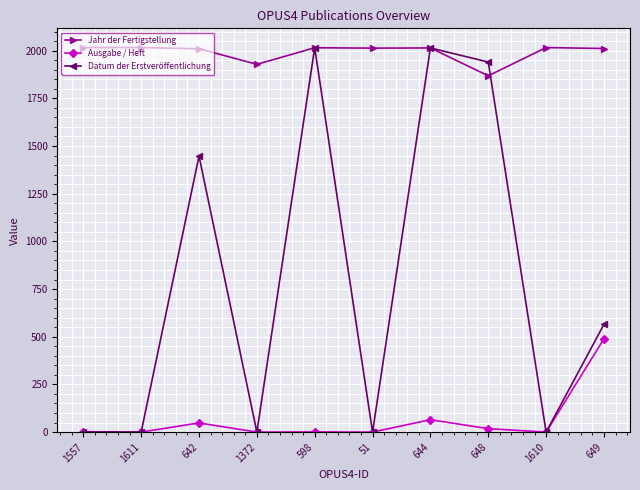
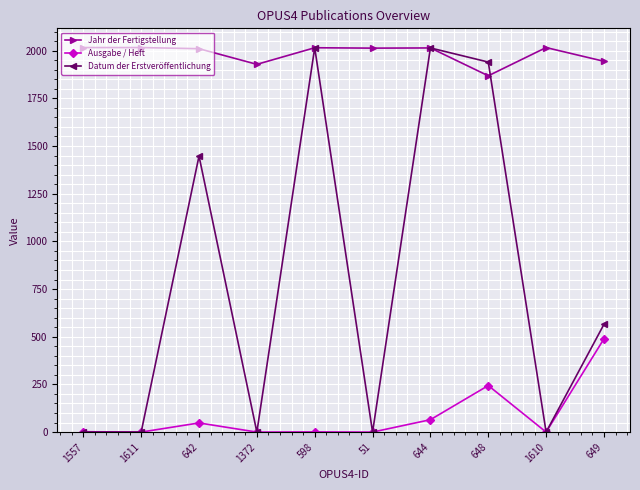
  {
    "Jahr der Fertigstellung": {
      "1372": 1930,
      "51": 2010,
      "648": 1870,
      "1610": 2020,
-     "649": 2010
+     "649": 1940
    },
    "Ausgabe / Heft": {
      "642": 50,
      "598": 0,
      "644": 70,
-     "648": 20,
+     "648": 240,
      "649": 490
    },
    "Datum der Erstveröffentlichung": {
      "642": 1450,
      "648": 1940,
      "649": 570
    }
  }
